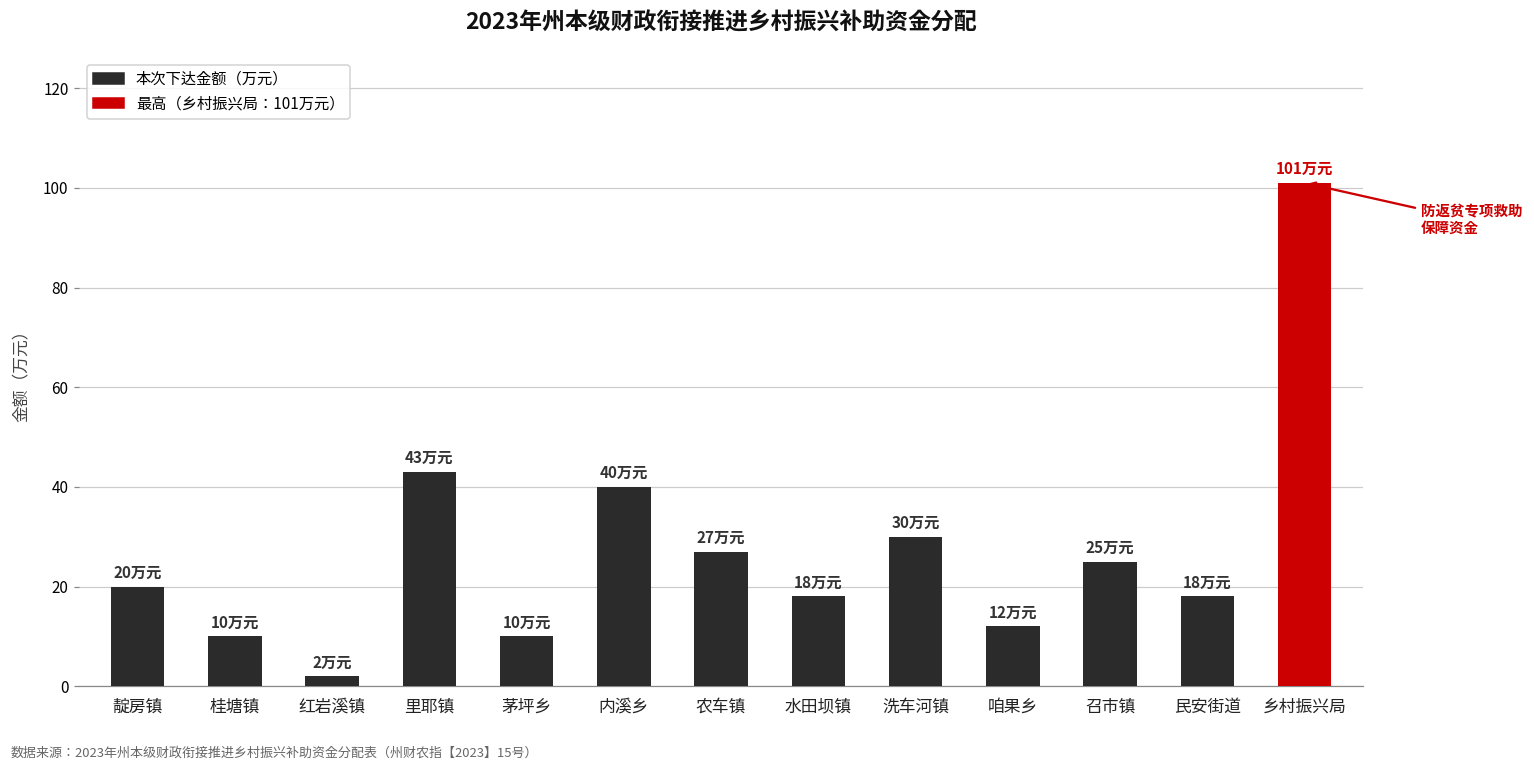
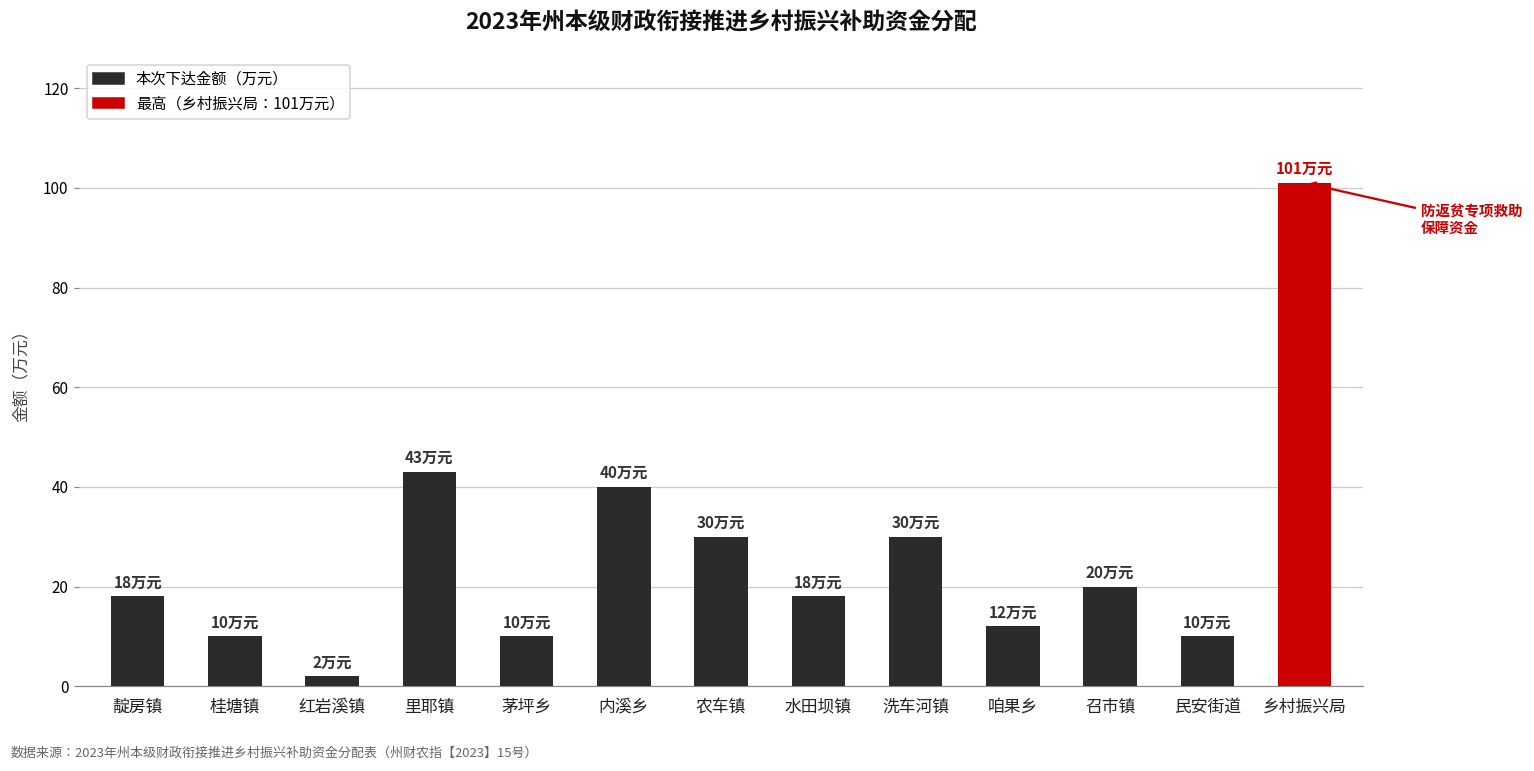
  {
-   "靛房镇": 20,
+   "靛房镇": 18,
    "桂塘镇": 10,
    "红岩溪镇": 2,
    "里耶镇": 43,
    "茅坪乡": 10,
    "内溪乡": 40,
-   "农车镇": 27,
+   "农车镇": 30,
    "水田坝镇": 18,
    "洗车河镇": 30,
    "咱果乡": 12,
-   "召市镇": 25,
-   "民安街道": 18,
+   "召市镇": 20,
+   "民安街道": 10,
    "乡村振兴局": 101
  }
